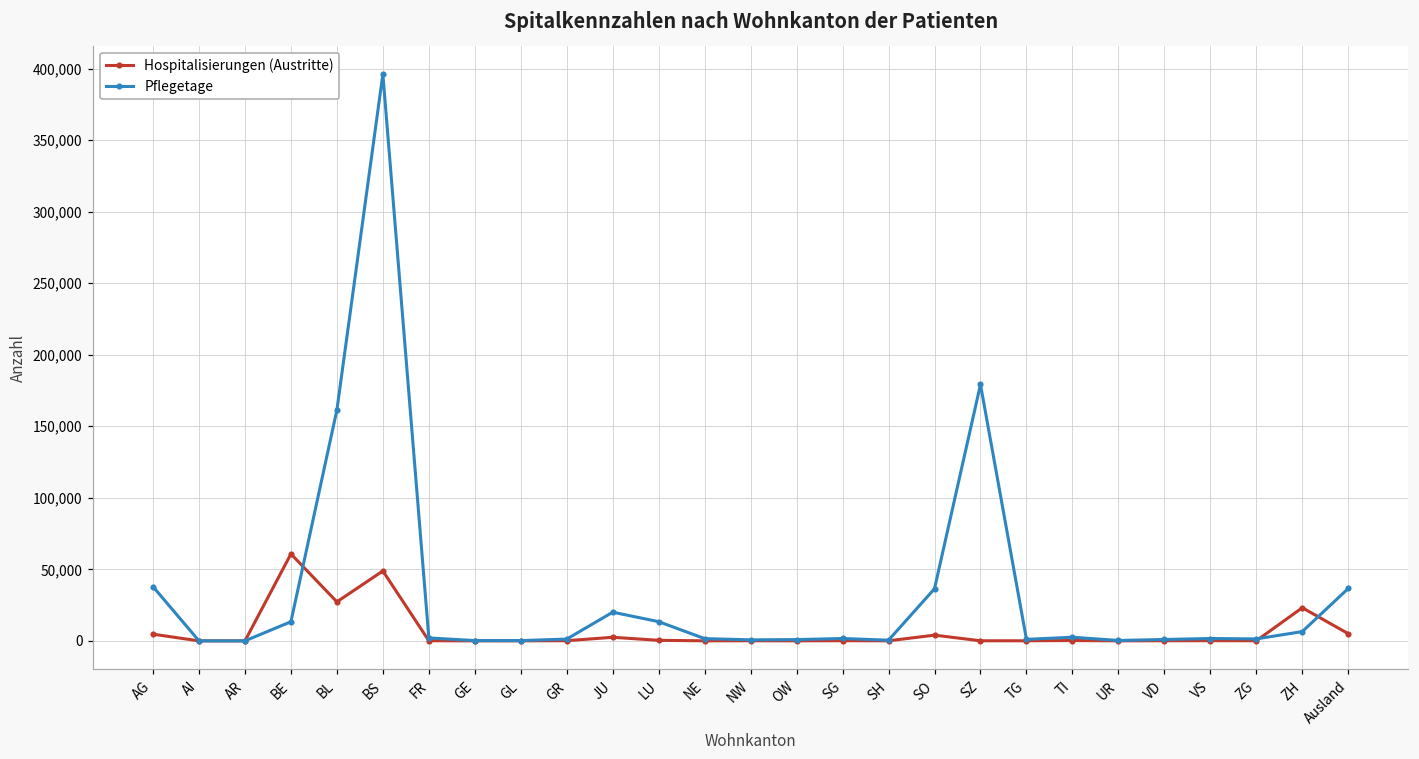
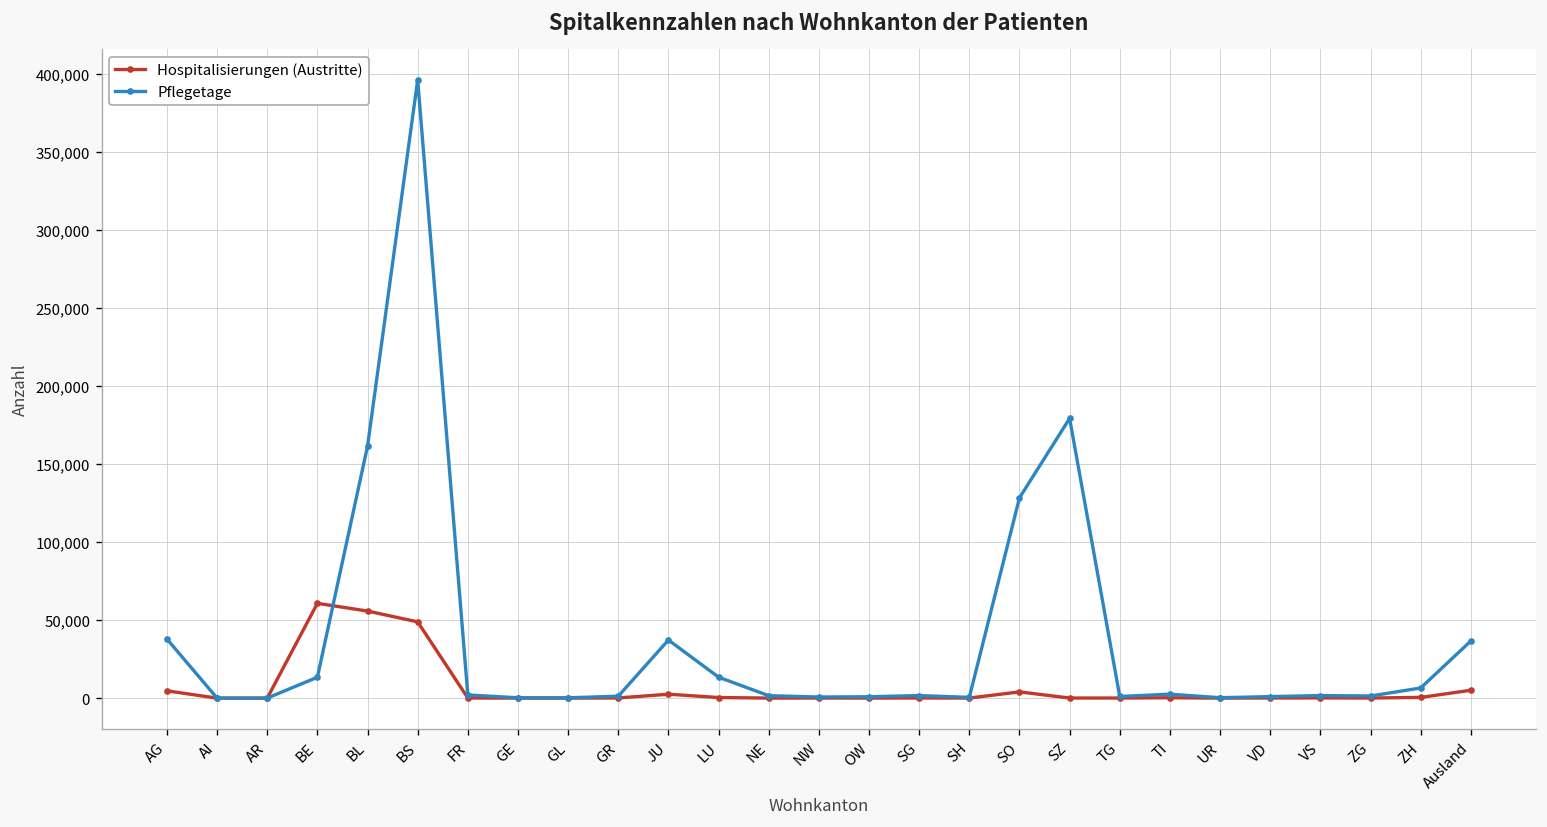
  {
    "Hospitalisierungen (Austritte)": {
      "AG": "5,000",
      "BE": "61,000",
-     "BL": "27,000",
+     "BL": "56,000",
      "BS": "49,000",
      "FR": "0",
      "JU": "3,000",
      "LU": "0",
      "SO": "4,000",
      "SZ": "0",
      "TI": "0",
-     "ZH": "23,000",
+     "ZH": "0",
      "Ausland": "5,000"
    },
    "Pflegetage": {
      "AG": "38,000",
      "BE": "13,000",
      "BL": "161,000",
      "BS": "396,000",
      "FR": "2,000",
-     "JU": "20,000",
+     "JU": "37,000",
      "LU": "13,000",
-     "SO": "36,000",
+     "SO": "128,000",
      "SZ": "179,000",
      "TI": "3,000",
      "ZH": "7,000",
      "Ausland": "37,000"
    }
  }
